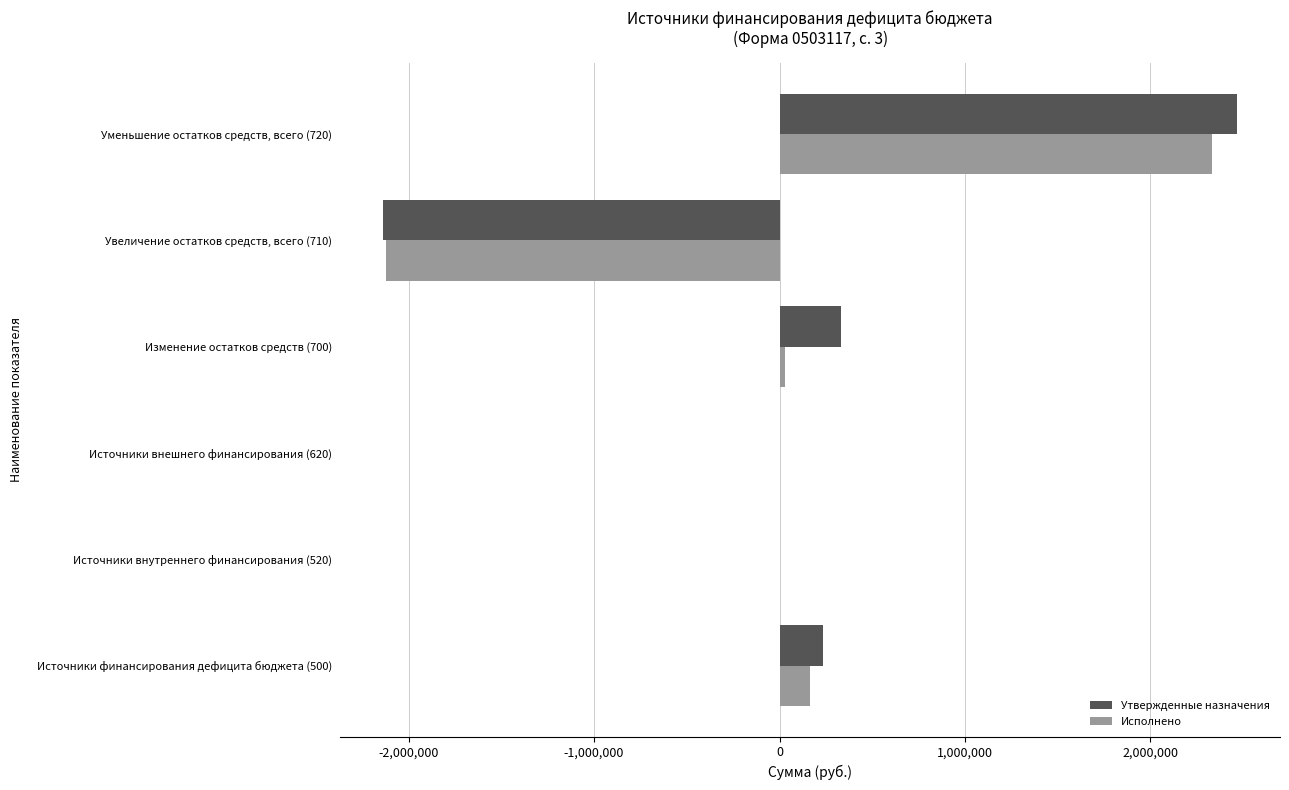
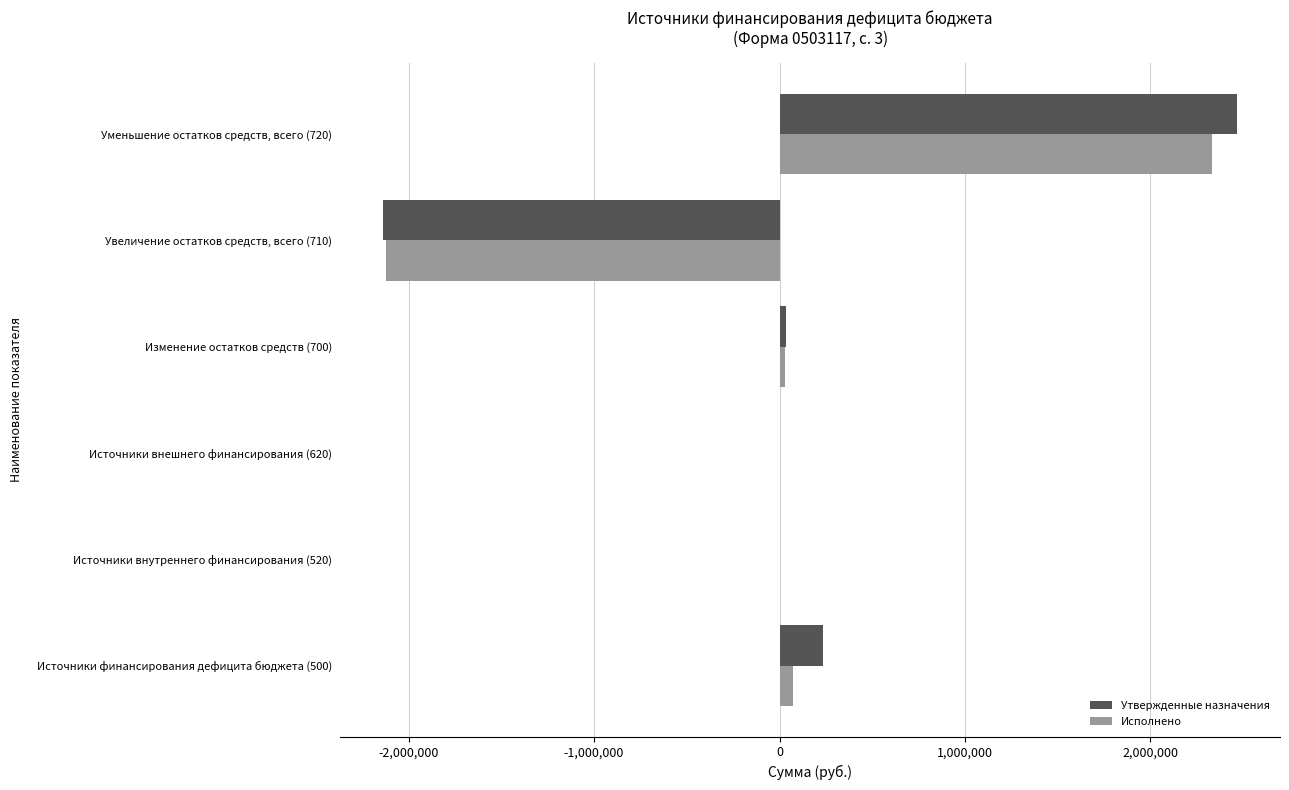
  {
    "Утвержденные назначения": {
      "Уменьшение остатков средств, всего (720)": "2,470,000",
      "Увеличение остатков средств, всего (710)": "-2,140,000",
-     "Изменение остатков средств (700)": "330,000",
+     "Изменение остатков средств (700)": "30,000",
      "Источники внешнего финансирования (620)": "0",
      "Источники внутреннего финансирования (520)": "0",
      "Источники финансирования дефицита бюджета (500)": "230,000"
    },
    "Исполнено": {
      "Уменьшение остатков средств, всего (720)": "2,330,000",
      "Увеличение остатков средств, всего (710)": "-2,120,000",
      "Изменение остатков средств (700)": "30,000",
      "Источники внешнего финансирования (620)": "0",
      "Источники внутреннего финансирования (520)": "0",
-     "Источники финансирования дефицита бюджета (500)": "160,000"
+     "Источники финансирования дефицита бюджета (500)": "70,000"
    }
  }
